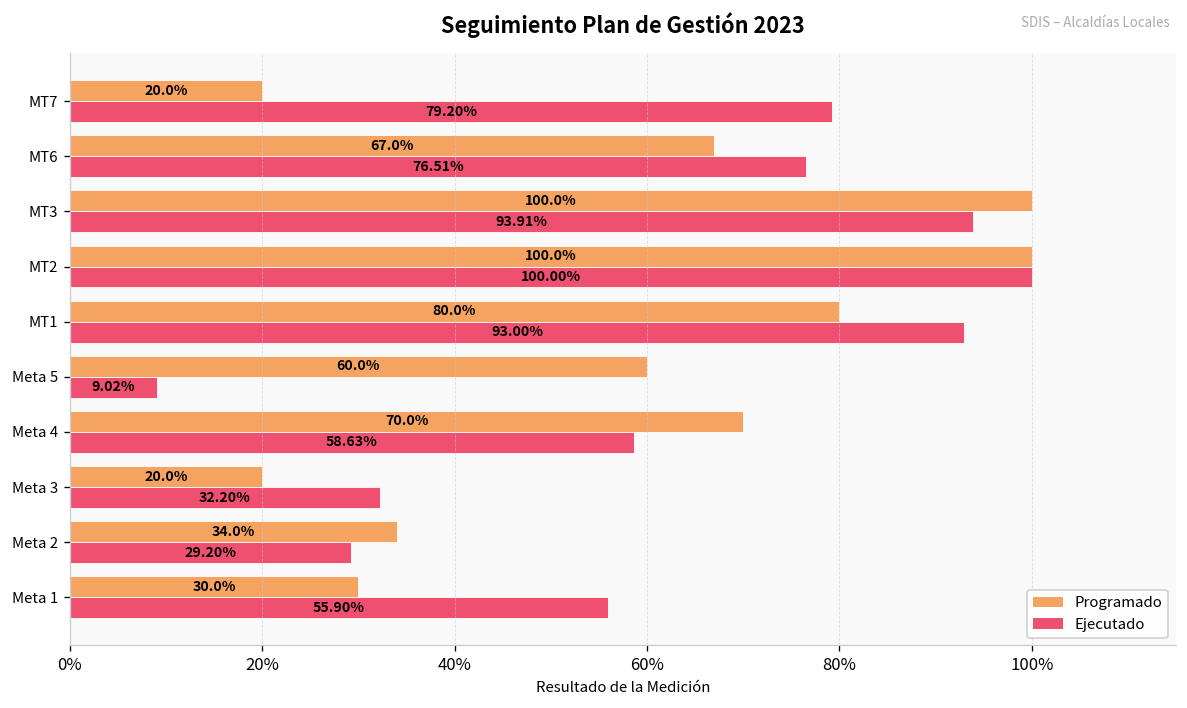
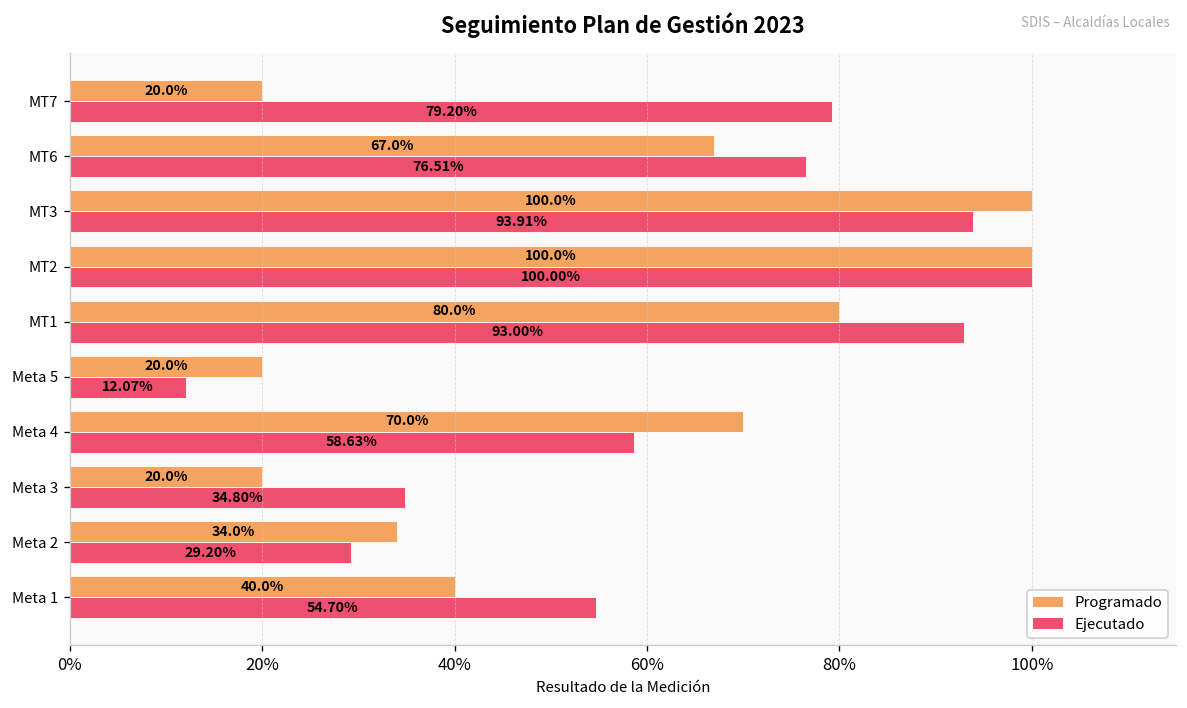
  {
    "Programado": {
      "MT7": "20.0%",
      "MT6": "67.0%",
      "MT3": "100.0%",
      "MT2": "100.0%",
      "MT1": "80.0%",
-     "Meta 5": "60.0%",
+     "Meta 5": "20.0%",
      "Meta 4": "70.0%",
      "Meta 3": "20.0%",
      "Meta 2": "34.0%",
-     "Meta 1": "30.0%"
+     "Meta 1": "40.0%"
    },
    "Ejecutado": {
      "MT7": "79.20%",
      "MT6": "76.51%",
      "MT3": "93.91%",
      "MT2": "100.00%",
      "MT1": "93.00%",
-     "Meta 5": "9.02%",
+     "Meta 5": "12.07%",
      "Meta 4": "58.63%",
-     "Meta 3": "32.20%",
+     "Meta 3": "34.80%",
      "Meta 2": "29.20%",
-     "Meta 1": "55.90%"
+     "Meta 1": "54.70%"
    }
  }
